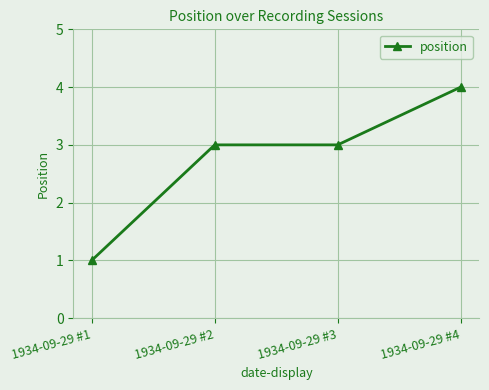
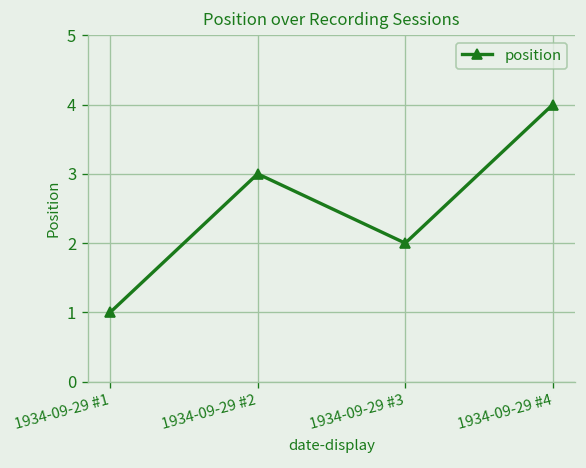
  {
    "1934-09-29 #1": 1,
    "1934-09-29 #2": 3,
-   "1934-09-29 #3": 3,
+   "1934-09-29 #3": 2,
    "1934-09-29 #4": 4
  }
